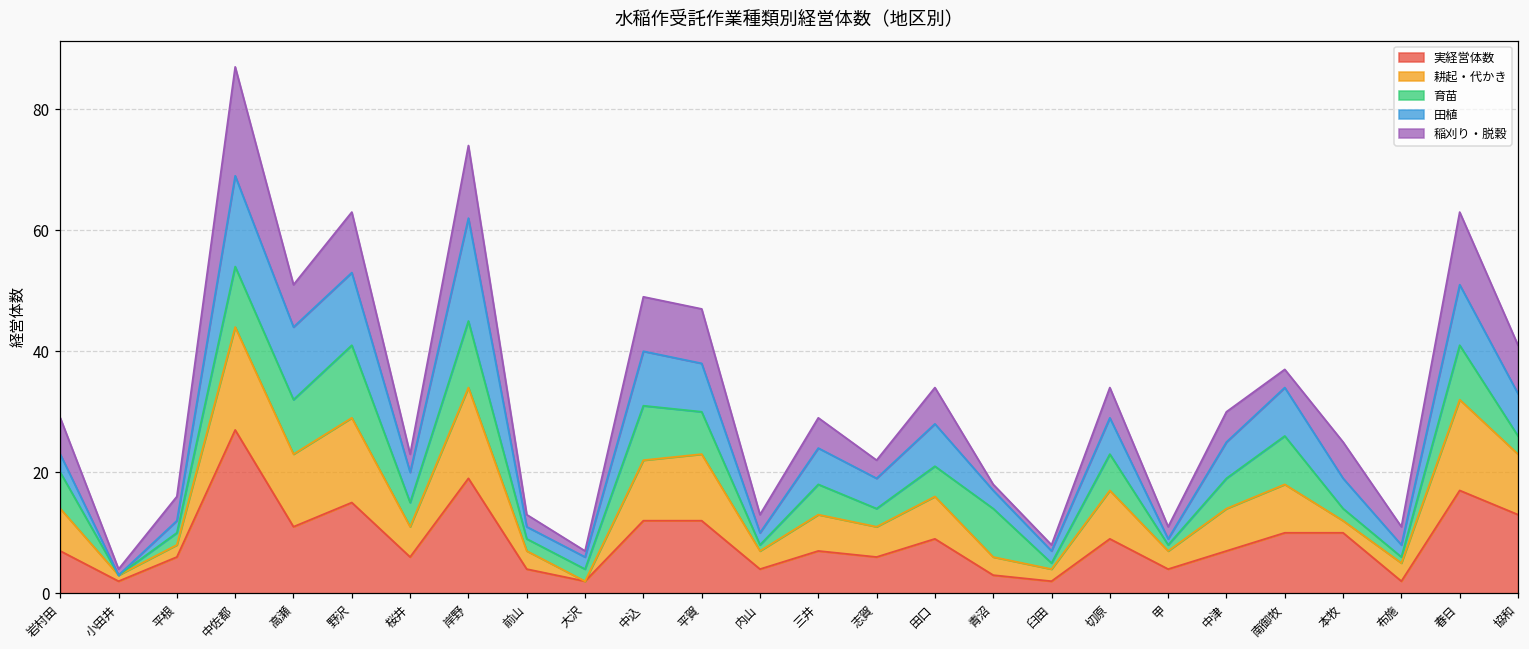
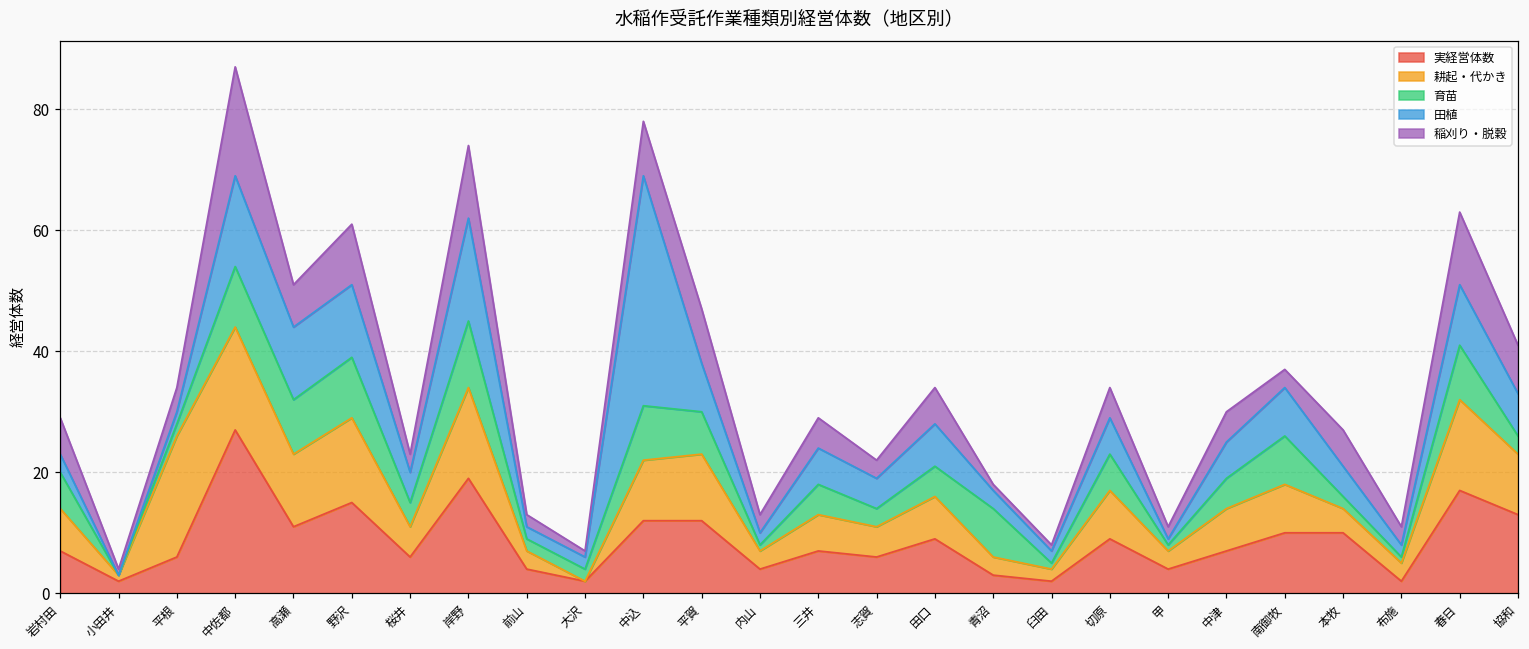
  {
    "実経営体数": {
      "岩村田": 7,
      "小田井": 2,
      "平根": 6,
      "中佐都": 27,
      "高瀬": 11,
      "野沢": 15,
      "桜井": 6,
      "岸野": 19,
      "前山": 4,
      "中込": 12,
      "平賀": 12,
      "内山": 4,
      "三井": 7,
      "志賀": 6,
      "田口": 9,
      "青沼": 3,
      "臼田": 2,
      "切原": 9,
      "甲": 4,
      "中津": 7,
      "南御牧": 10,
      "本牧": 10,
      "布施": 2,
      "春日": 17,
      "協和": 13
    },
    "耕起・代かき": {
      "岩村田": 7,
-     "平根": 2,
+     "平根": 20,
      "中佐都": 17,
      "高瀬": 12,
      "野沢": 14,
      "桜井": 5,
      "岸野": 15,
      "前山": 3,
      "中込": 10,
      "平賀": 11,
      "内山": 3,
      "三井": 6,
      "志賀": 5,
      "田口": 7,
      "青沼": 3,
      "臼田": 2,
      "切原": 8,
      "甲": 3,
      "中津": 7,
      "南御牧": 8,
-     "本牧": 2,
+     "本牧": 4,
      "布施": 3,
      "春日": 15,
      "協和": 10
    },
    "育苗": {
      "岩村田": 6,
      "平根": 2,
      "中佐都": 10,
      "高瀬": 9,
-     "野沢": 12,
+     "野沢": 10,
      "桜井": 4,
      "岸野": 11,
      "前山": 2,
      "大沢": 2,
      "中込": 9,
      "平賀": 7,
      "内山": 1,
      "三井": 5,
      "志賀": 3,
      "田口": 5,
      "青沼": 8,
      "臼田": 1,
      "切原": 6,
      "甲": 1,
      "中津": 5,
      "南御牧": 8,
      "本牧": 2,
      "布施": 1,
      "春日": 9,
      "協和": 3
    },
    "田植": {
      "岩村田": 3,
      "平根": 2,
      "中佐都": 15,
      "高瀬": 12,
      "野沢": 12,
      "桜井": 5,
      "岸野": 17,
      "前山": 2,
      "大沢": 2,
-     "中込": 9,
+     "中込": 38,
      "平賀": 8,
      "内山": 2,
      "三井": 6,
      "志賀": 5,
      "田口": 7,
      "青沼": 3,
      "臼田": 2,
      "切原": 6,
      "甲": 1,
      "中津": 6,
      "南御牧": 8,
      "本牧": 5,
      "布施": 2,
      "春日": 10,
      "協和": 7
    },
    "稲刈り・脱穀": {
      "岩村田": 6,
      "小田井": 1,
      "平根": 4,
      "中佐都": 18,
      "高瀬": 7,
      "野沢": 10,
      "桜井": 3,
      "岸野": 12,
      "前山": 2,
      "大沢": 1,
      "中込": 9,
      "平賀": 9,
      "内山": 3,
      "三井": 5,
      "志賀": 3,
      "田口": 6,
      "青沼": 1,
      "臼田": 1,
      "切原": 5,
      "甲": 2,
      "中津": 5,
      "南御牧": 3,
      "本牧": 6,
      "布施": 3,
      "春日": 12,
      "協和": 8
    }
  }
